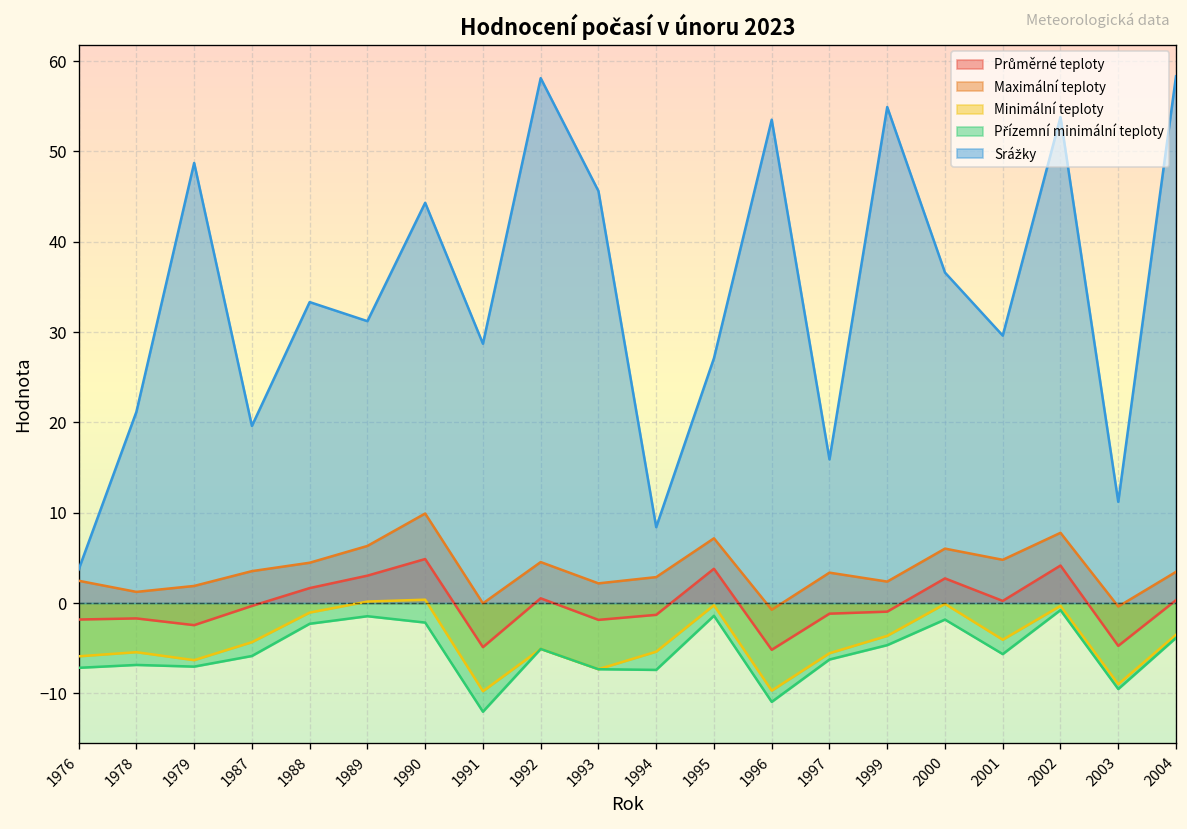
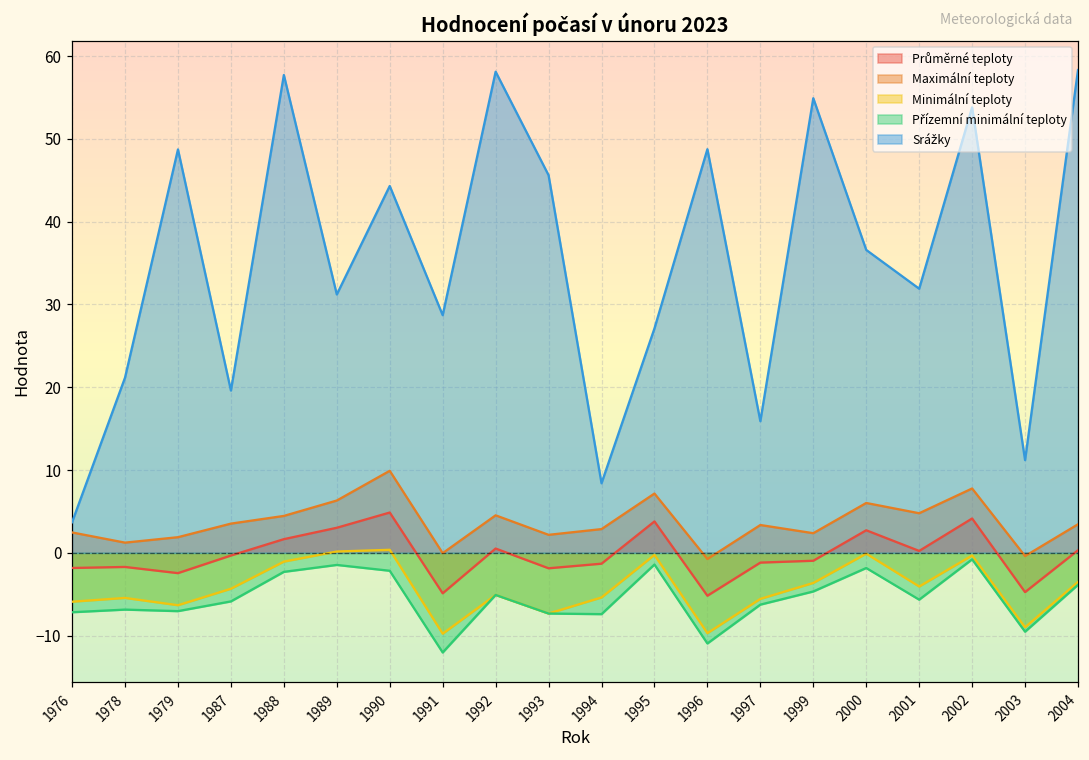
  {
    "Srážky": {
      "1976": 4,
      "1978": 21,
      "1979": 49,
      "1987": 20,
-     "1988": 33,
+     "1988": 58,
      "1989": 31,
      "1990": 44,
      "1991": 29,
      "1992": 58,
      "1993": 46,
      "1994": 8,
      "1995": 27,
-     "1996": 53,
+     "1996": 49,
      "1997": 16,
      "1999": 55,
      "2000": 37,
-     "2001": 30,
+     "2001": 32,
      "2003": 11,
      "2004": 58
    }
  }
